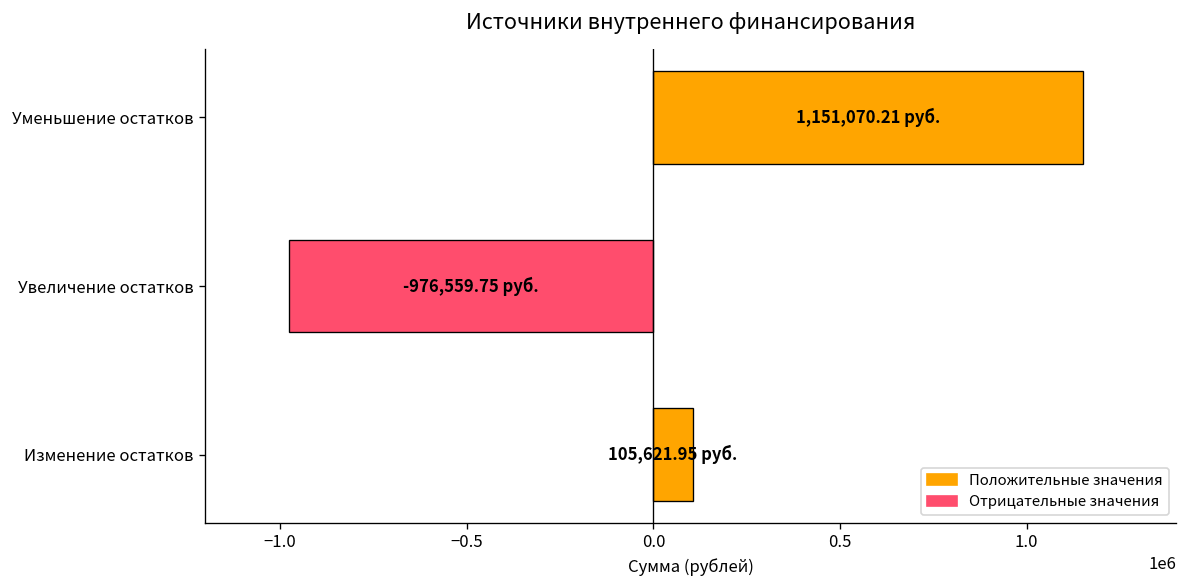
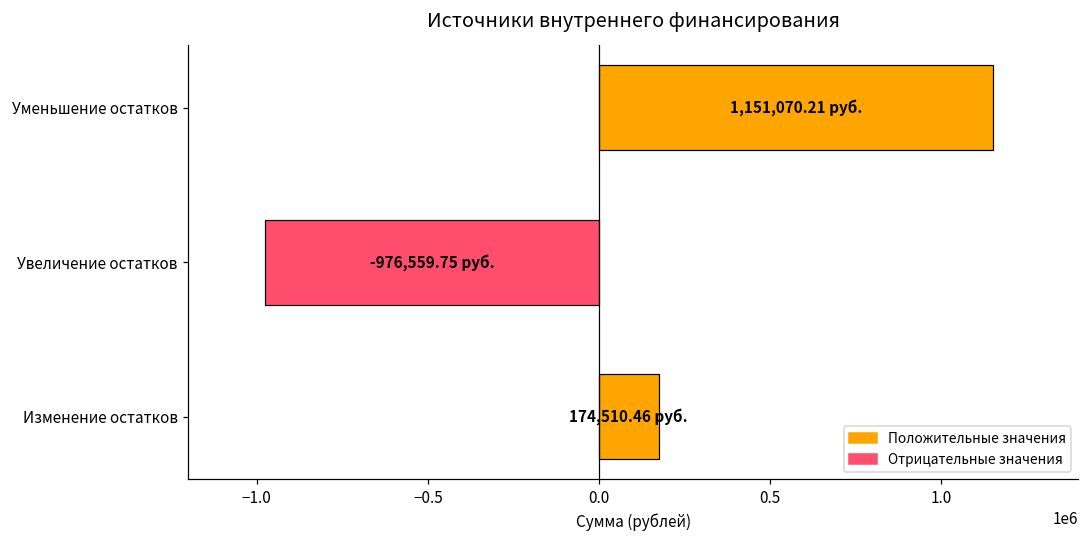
  {
    "Уменьшение остатков": "1,151,070.21",
    "Увеличение остатков": "-976,559.75",
-   "Изменение остатков": "105,621.95"
+   "Изменение остатков": "174,510.46"
  }
